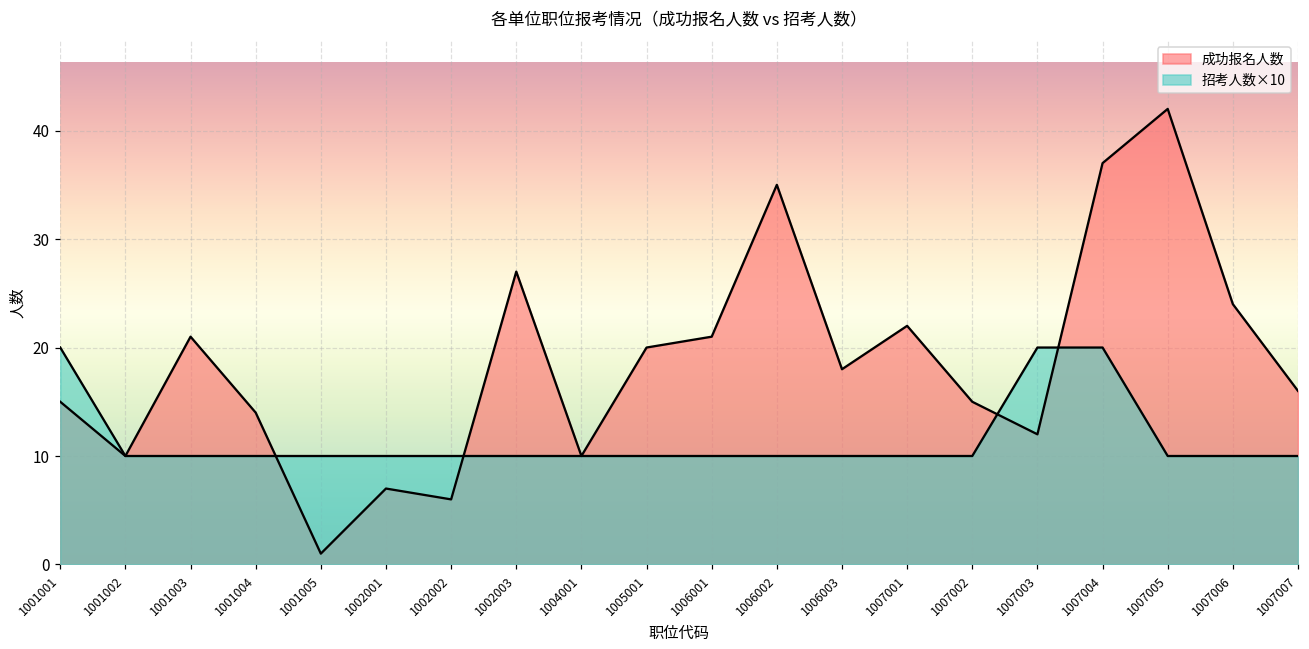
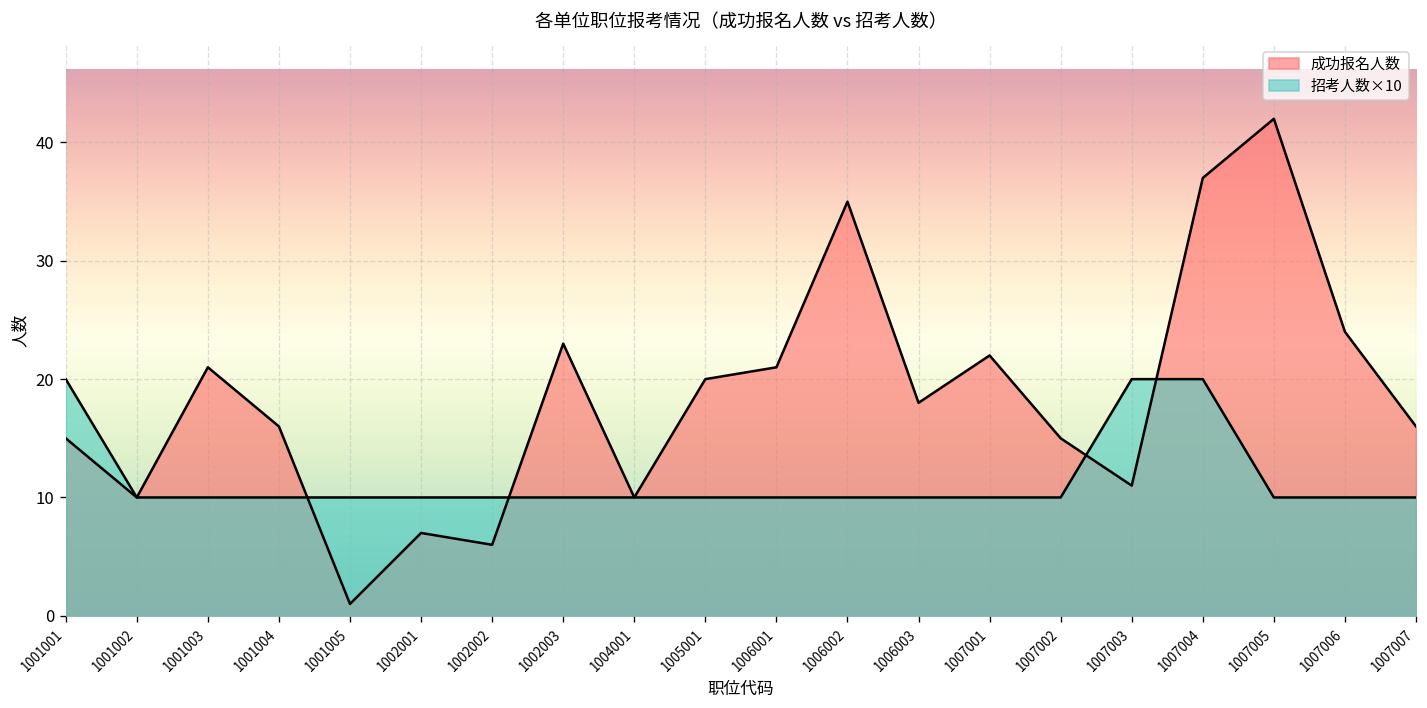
  {
    "成功报名人数": {
      "1001001": 15,
      "1001003": 21,
-     "1001004": 14,
+     "1001004": 16,
      "1001005": 1,
      "1002001": 7,
      "1002002": 6,
-     "1002003": 27,
+     "1002003": 23,
      "1005001": 20,
      "1006001": 21,
      "1006002": 35,
      "1006003": 18,
      "1007001": 22,
      "1007002": 15,
-     "1007003": 12,
+     "1007003": 11,
      "1007004": 37,
      "1007005": 42,
      "1007006": 24,
      "1007007": 16
    },
    "招考人数×10": {
      "1001001": 20,
      "1001003": 10,
      "1001004": 10,
      "1001005": 10,
      "1002001": 10,
      "1002002": 10,
      "1002003": 10,
      "1005001": 10,
      "1006001": 10,
      "1006002": 10,
      "1006003": 10,
      "1007001": 10,
      "1007002": 10,
      "1007003": 20,
      "1007004": 20,
      "1007005": 10,
      "1007006": 10,
      "1007007": 10
    }
  }
